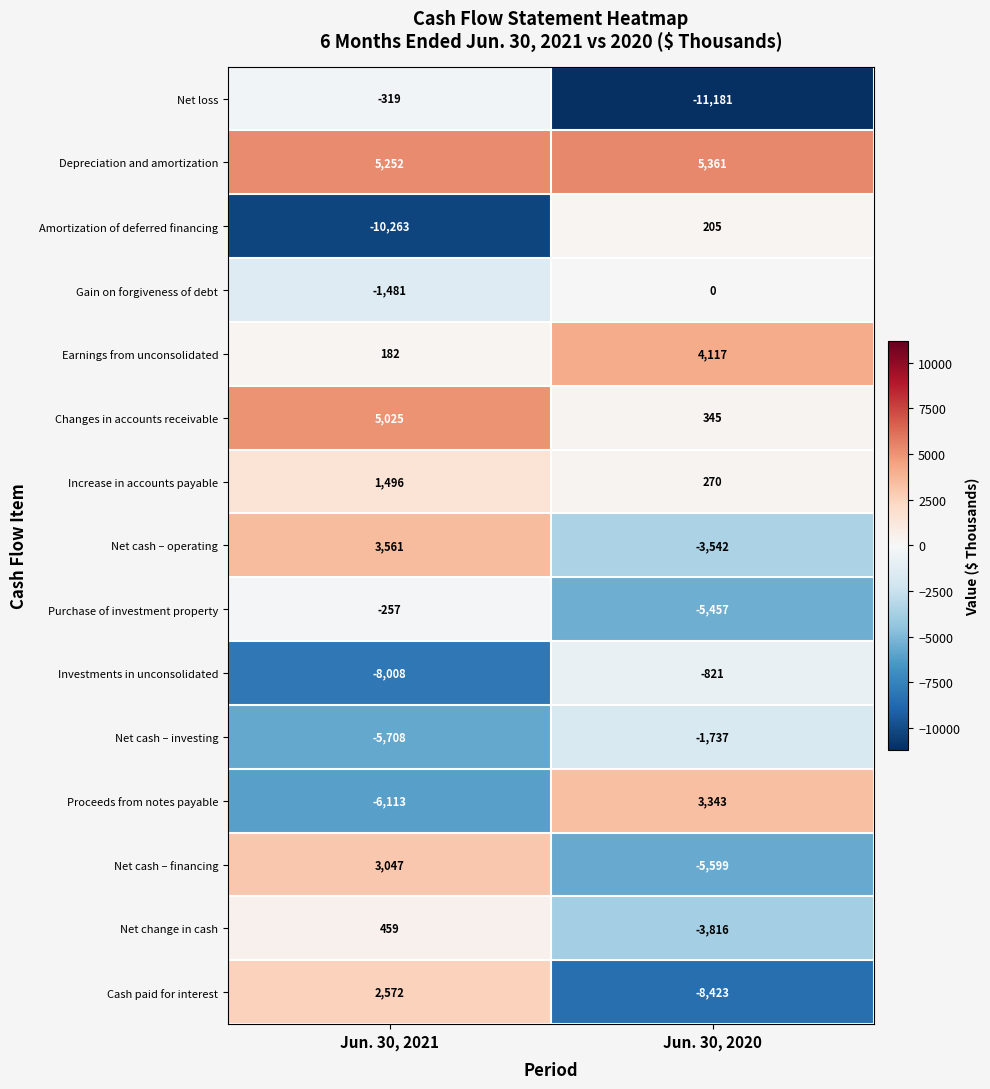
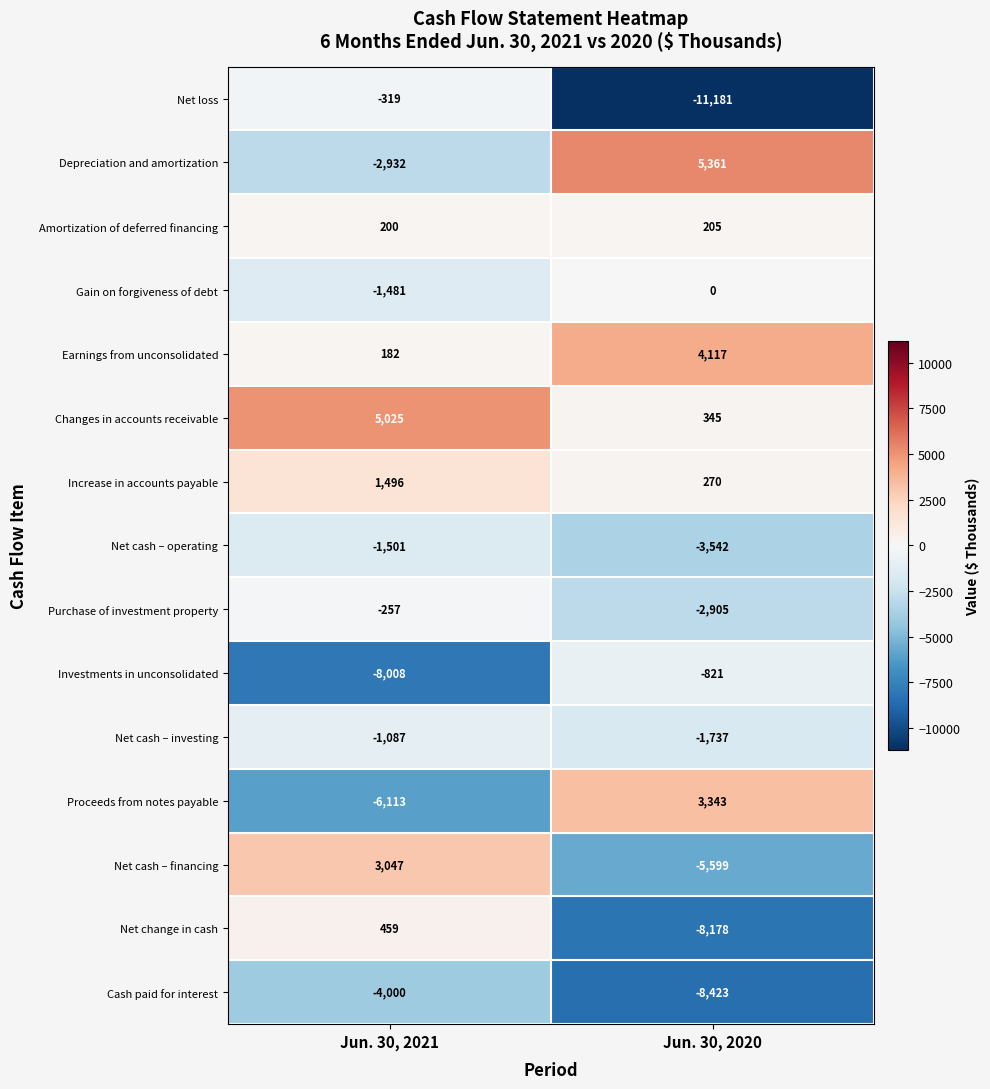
  {
    "Net loss": {
      "Jun. 30, 2021": "-319",
      "Jun. 30, 2020": "-11,181"
    },
    "Depreciation and amortization": {
-     "Jun. 30, 2021": "5,252",
+     "Jun. 30, 2021": "-2,932",
      "Jun. 30, 2020": "5,361"
    },
    "Amortization of deferred financing": {
-     "Jun. 30, 2021": "-10,263",
+     "Jun. 30, 2021": "200",
      "Jun. 30, 2020": "205"
    },
    "Gain on forgiveness of debt": {
      "Jun. 30, 2021": "-1,481",
      "Jun. 30, 2020": "0"
    },
    "Earnings from unconsolidated": {
      "Jun. 30, 2021": "182",
      "Jun. 30, 2020": "4,117"
    },
    "Changes in accounts receivable": {
      "Jun. 30, 2021": "5,025",
      "Jun. 30, 2020": "345"
    },
    "Increase in accounts payable": {
      "Jun. 30, 2021": "1,496",
      "Jun. 30, 2020": "270"
    },
    "Net cash – operating": {
-     "Jun. 30, 2021": "3,561",
+     "Jun. 30, 2021": "-1,501",
      "Jun. 30, 2020": "-3,542"
    },
    "Purchase of investment property": {
      "Jun. 30, 2021": "-257",
-     "Jun. 30, 2020": "-5,457"
+     "Jun. 30, 2020": "-2,905"
    },
    "Investments in unconsolidated": {
      "Jun. 30, 2021": "-8,008",
      "Jun. 30, 2020": "-821"
    },
    "Net cash – investing": {
-     "Jun. 30, 2021": "-5,708",
+     "Jun. 30, 2021": "-1,087",
      "Jun. 30, 2020": "-1,737"
    },
    "Proceeds from notes payable": {
      "Jun. 30, 2021": "-6,113",
      "Jun. 30, 2020": "3,343"
    },
    "Net cash – financing": {
      "Jun. 30, 2021": "3,047",
      "Jun. 30, 2020": "-5,599"
    },
    "Net change in cash": {
      "Jun. 30, 2021": "459",
-     "Jun. 30, 2020": "-3,816"
+     "Jun. 30, 2020": "-8,178"
    },
    "Cash paid for interest": {
-     "Jun. 30, 2021": "2,572",
+     "Jun. 30, 2021": "-4,000",
      "Jun. 30, 2020": "-8,423"
    }
  }
